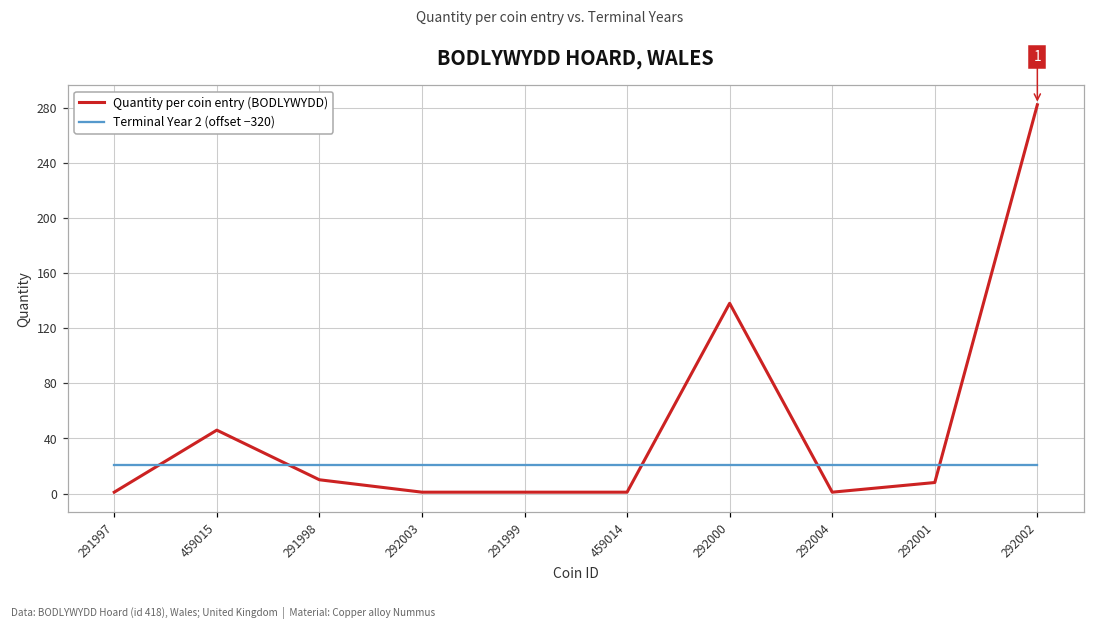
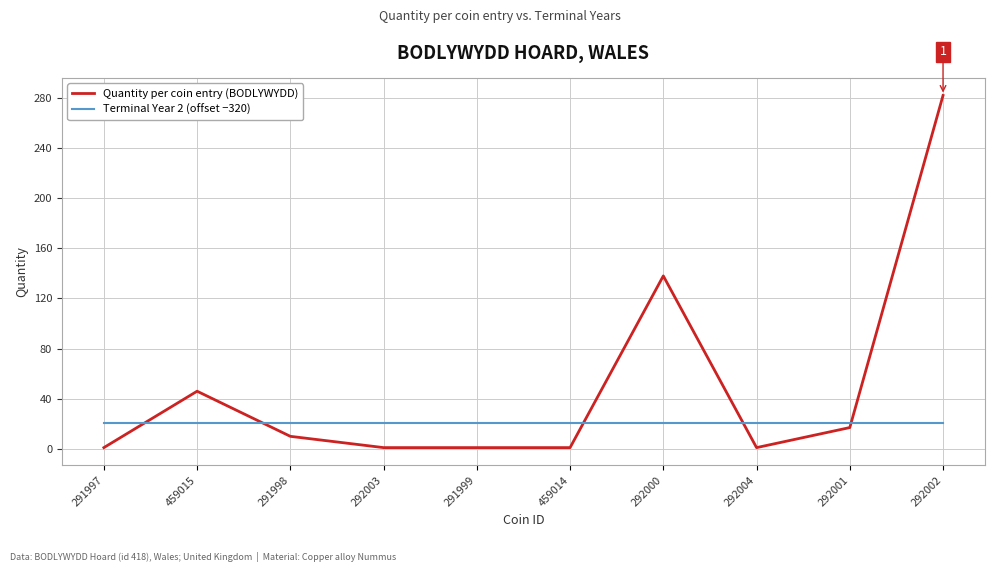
  {
    "Quantity per coin entry (BODLYWYDD)": {
      "291997": 1,
      "459015": 46,
      "291998": 10,
      "292003": 1,
      "291999": 1,
      "459014": 1,
      "292000": 138,
      "292004": 1,
-     "292001": 8,
+     "292001": 17,
      "292002": 282
    },
    "Terminal Year 2 (offset −320)": {
      "291997": 21,
      "459015": 21,
      "291998": 21,
      "292003": 21,
      "291999": 21,
      "459014": 21,
      "292000": 21,
      "292004": 21,
      "292001": 21,
      "292002": 21
    }
  }
